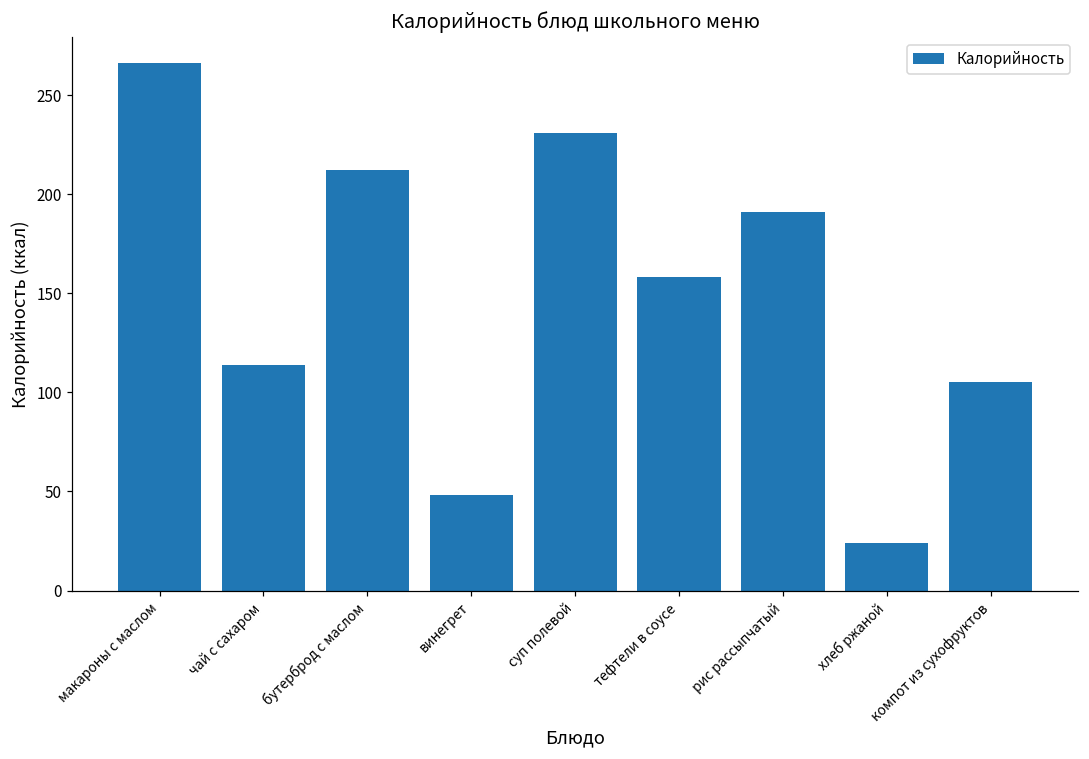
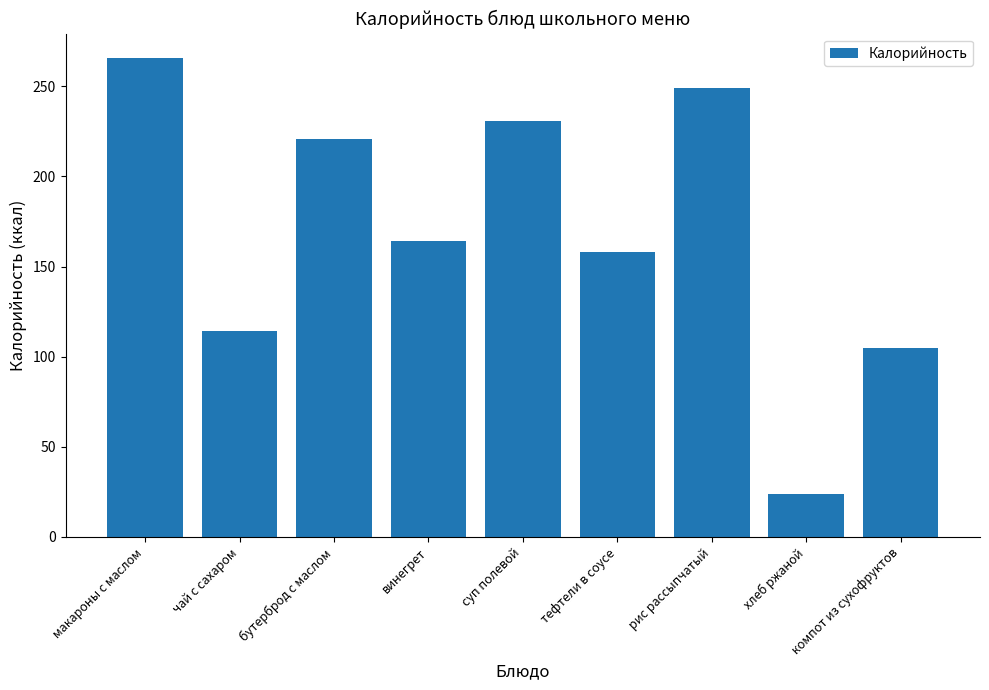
  {
    "макароны с маслом": 266,
    "чай с сахаром": 114,
-   "бутерброд с маслом": 212,
-   "винегрет": 48,
+   "бутерброд с маслом": 221,
+   "винегрет": 164,
    "суп полевой": 231,
    "тефтели в соусе": 158,
-   "рис рассыпчатый": 191,
+   "рис рассыпчатый": 249,
    "хлеб ржаной": 24,
    "компот из сухофруктов": 105
  }
